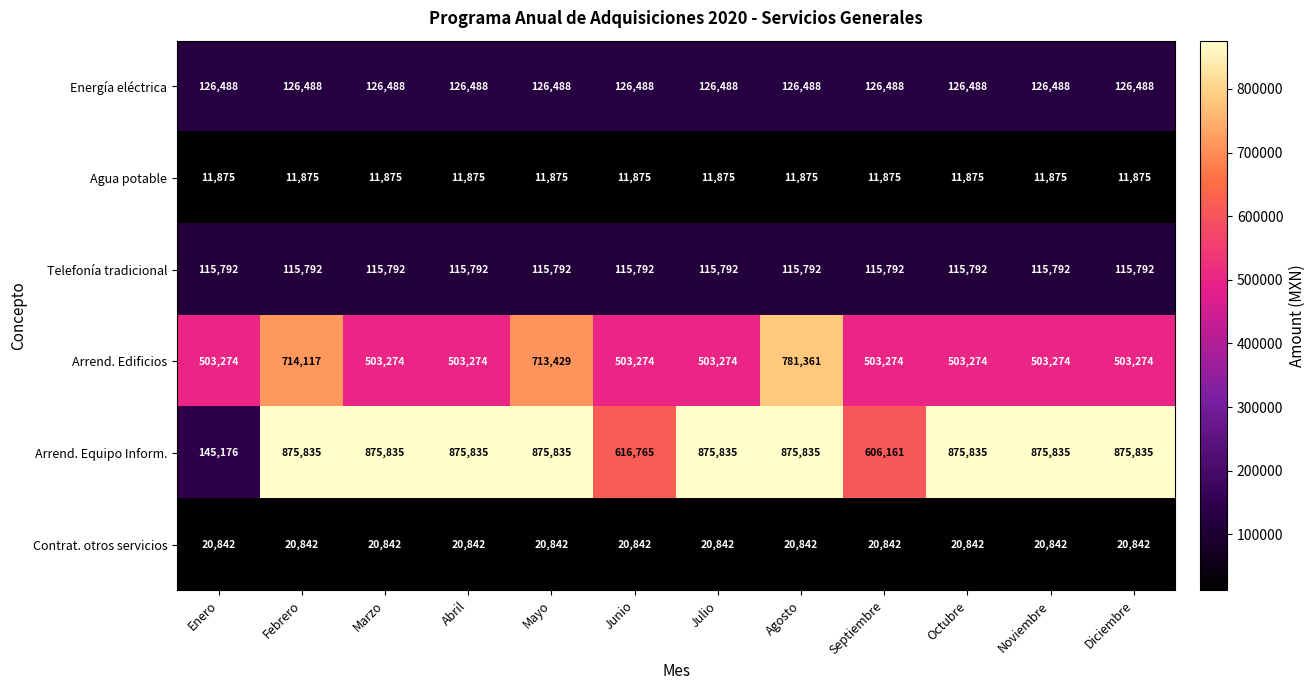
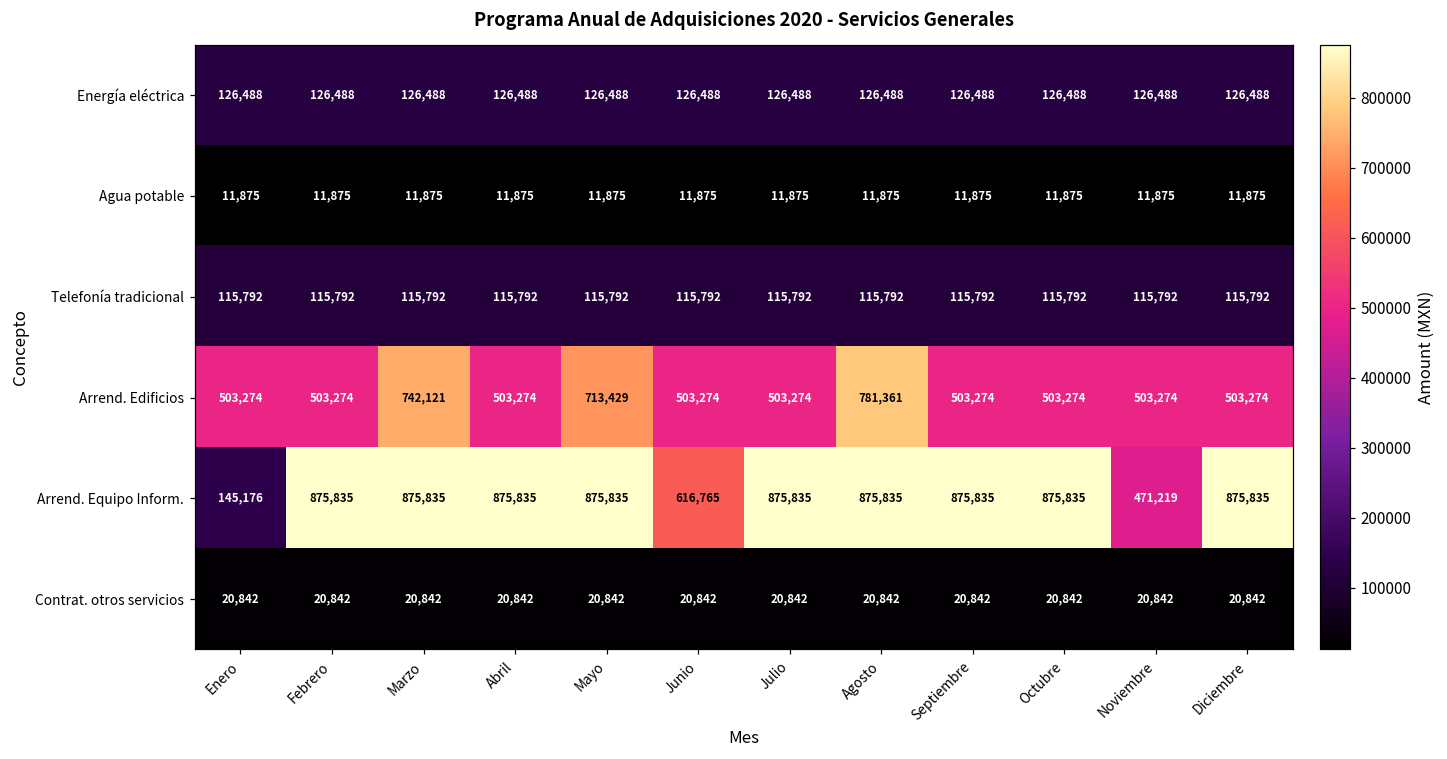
  {
    "Energía eléctrica": {
      "Enero": "126,488",
      "Febrero": "126,488",
      "Marzo": "126,488",
      "Abril": "126,488",
      "Mayo": "126,488",
      "Junio": "126,488",
      "Julio": "126,488",
      "Agosto": "126,488",
      "Septiembre": "126,488",
      "Octubre": "126,488",
      "Noviembre": "126,488",
      "Diciembre": "126,488"
    },
    "Agua potable": {
      "Enero": "11,875",
      "Febrero": "11,875",
      "Marzo": "11,875",
      "Abril": "11,875",
      "Mayo": "11,875",
      "Junio": "11,875",
      "Julio": "11,875",
      "Agosto": "11,875",
      "Septiembre": "11,875",
      "Octubre": "11,875",
      "Noviembre": "11,875",
      "Diciembre": "11,875"
    },
    "Telefonía tradicional": {
      "Enero": "115,792",
      "Febrero": "115,792",
      "Marzo": "115,792",
      "Abril": "115,792",
      "Mayo": "115,792",
      "Junio": "115,792",
      "Julio": "115,792",
      "Agosto": "115,792",
      "Septiembre": "115,792",
      "Octubre": "115,792",
      "Noviembre": "115,792",
      "Diciembre": "115,792"
    },
    "Arrend. Edificios": {
      "Enero": "503,274",
-     "Febrero": "714,117",
-     "Marzo": "503,274",
+     "Febrero": "503,274",
+     "Marzo": "742,121",
      "Abril": "503,274",
      "Mayo": "713,429",
      "Junio": "503,274",
      "Julio": "503,274",
      "Agosto": "781,361",
      "Septiembre": "503,274",
      "Octubre": "503,274",
      "Noviembre": "503,274",
      "Diciembre": "503,274"
    },
    "Arrend. Equipo Inform.": {
      "Enero": "145,176",
      "Febrero": "875,835",
      "Marzo": "875,835",
      "Abril": "875,835",
      "Mayo": "875,835",
      "Junio": "616,765",
      "Julio": "875,835",
      "Agosto": "875,835",
-     "Septiembre": "606,161",
+     "Septiembre": "875,835",
      "Octubre": "875,835",
-     "Noviembre": "875,835",
+     "Noviembre": "471,219",
      "Diciembre": "875,835"
    },
    "Contrat. otros servicios": {
      "Enero": "20,842",
      "Febrero": "20,842",
      "Marzo": "20,842",
      "Abril": "20,842",
      "Mayo": "20,842",
      "Junio": "20,842",
      "Julio": "20,842",
      "Agosto": "20,842",
      "Septiembre": "20,842",
      "Octubre": "20,842",
      "Noviembre": "20,842",
      "Diciembre": "20,842"
    }
  }
